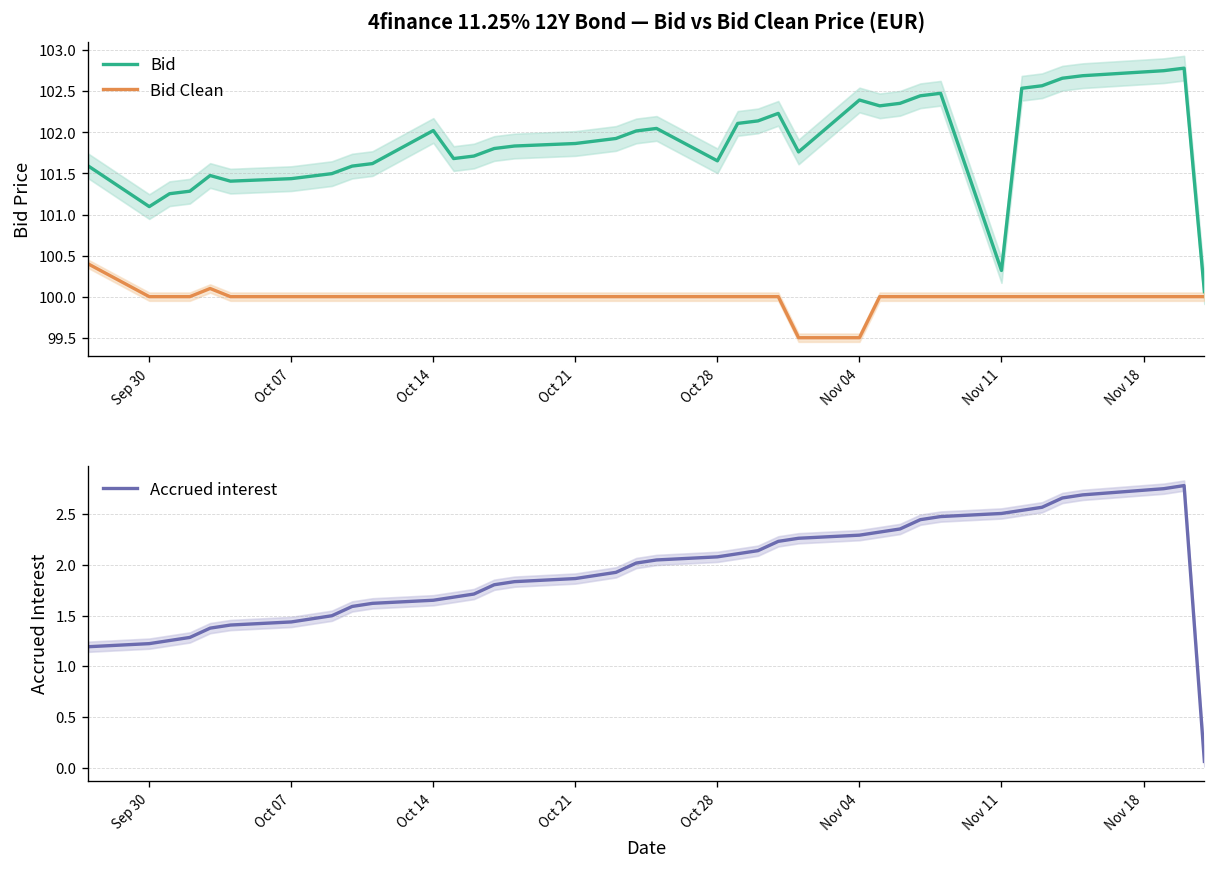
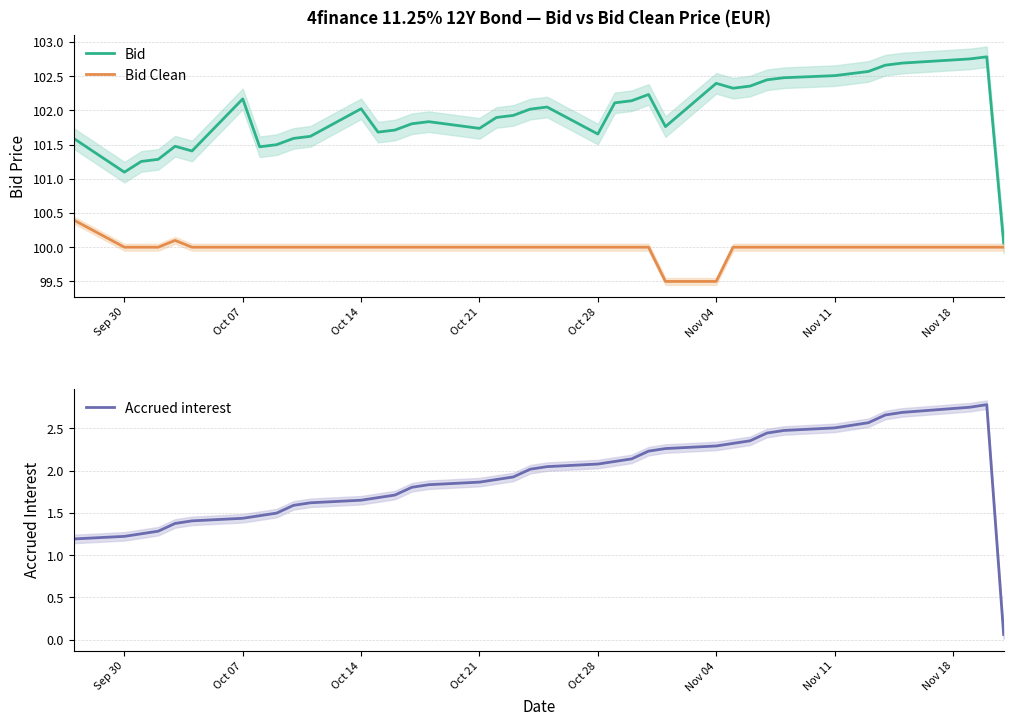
  {
    "4finance 11.25% 12Y Bond — Bid vs Bid Clean Price (EUR)": {
      "Bid": {
        "Sep 30": 101.1,
-       "Oct 07": 101.4,
+       "Oct 07": 102.2,
        "Oct 14": 102.0,
-       "Oct 21": 101.9,
+       "Oct 21": 101.7,
        "Oct 28": 101.7,
        "Nov 04": 102.4,
-       "Nov 11": 100.3
+       "Nov 11": 102.5
      },
      "Bid Clean": {
        "Sep 30": 100.0,
        "Oct 07": 100.0,
        "Oct 14": 100.0,
        "Oct 21": 100.0,
        "Oct 28": 100.0,
        "Nov 04": 99.5,
        "Nov 11": 100.0
      }
    }
  }
